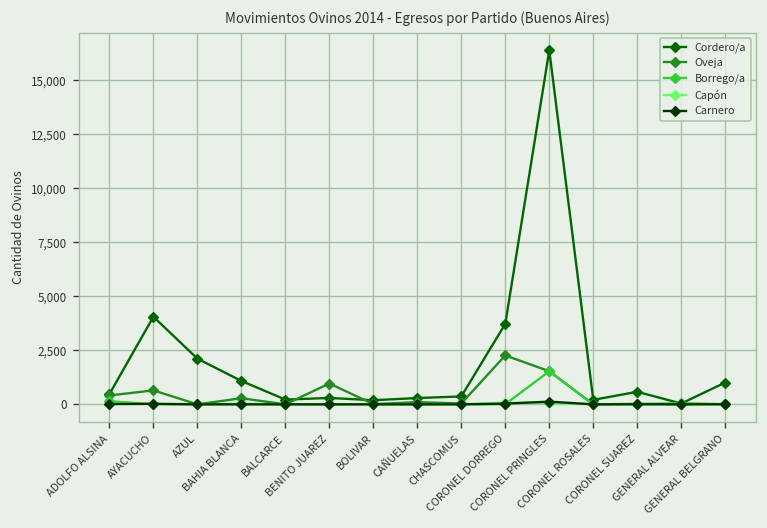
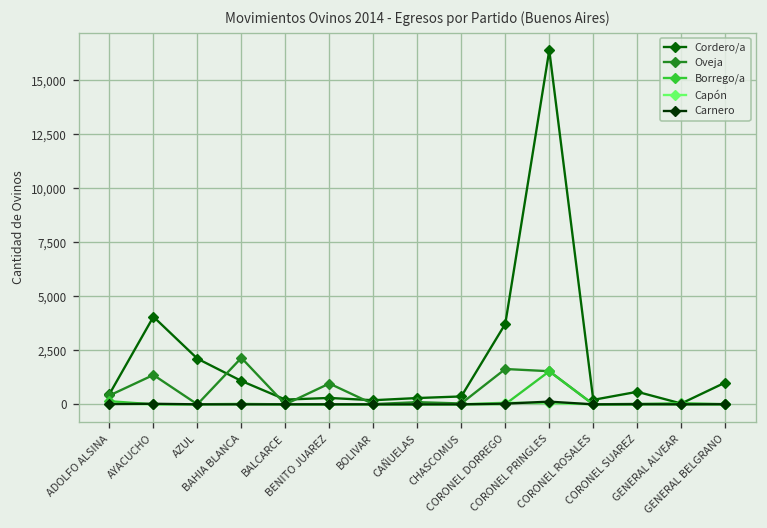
  {
    "Oveja": {
-     "AYACUCHO": "600",
-     "BAHIA BLANCA": "300",
+     "AYACUCHO": "1,400",
+     "BAHIA BLANCA": "2,200",
      "BENITO JUAREZ": "1,000",
-     "CORONEL DORREGO": "2,300"
+     "CORONEL DORREGO": "1,600"
    }
  }
